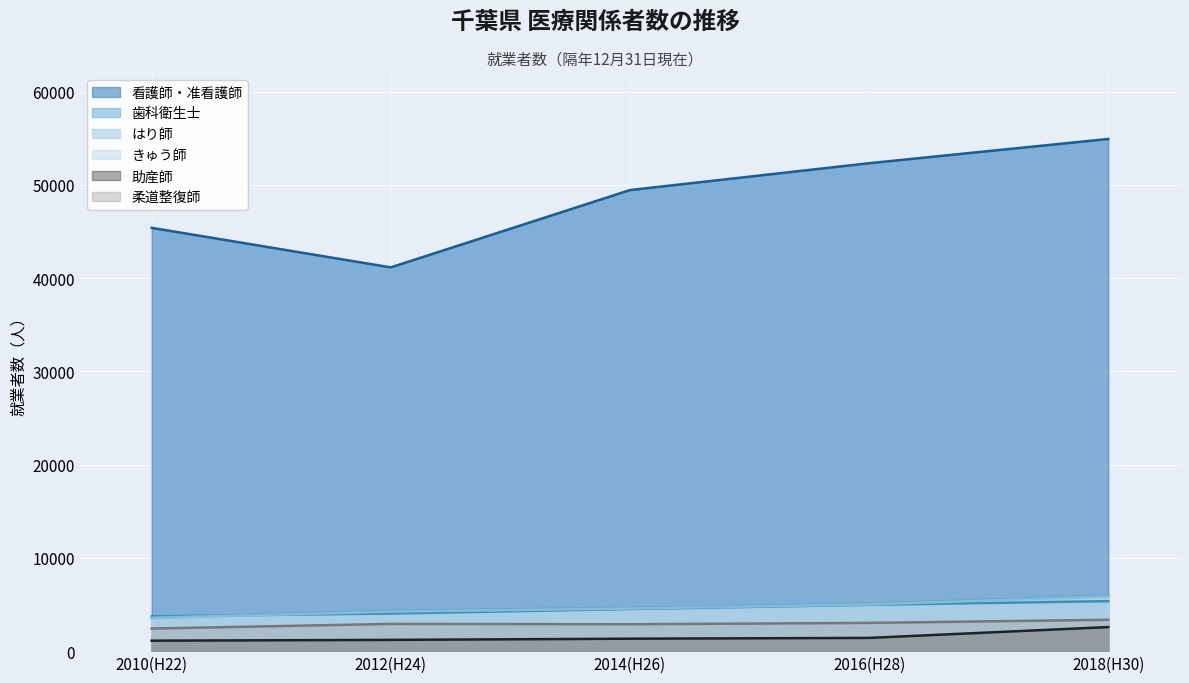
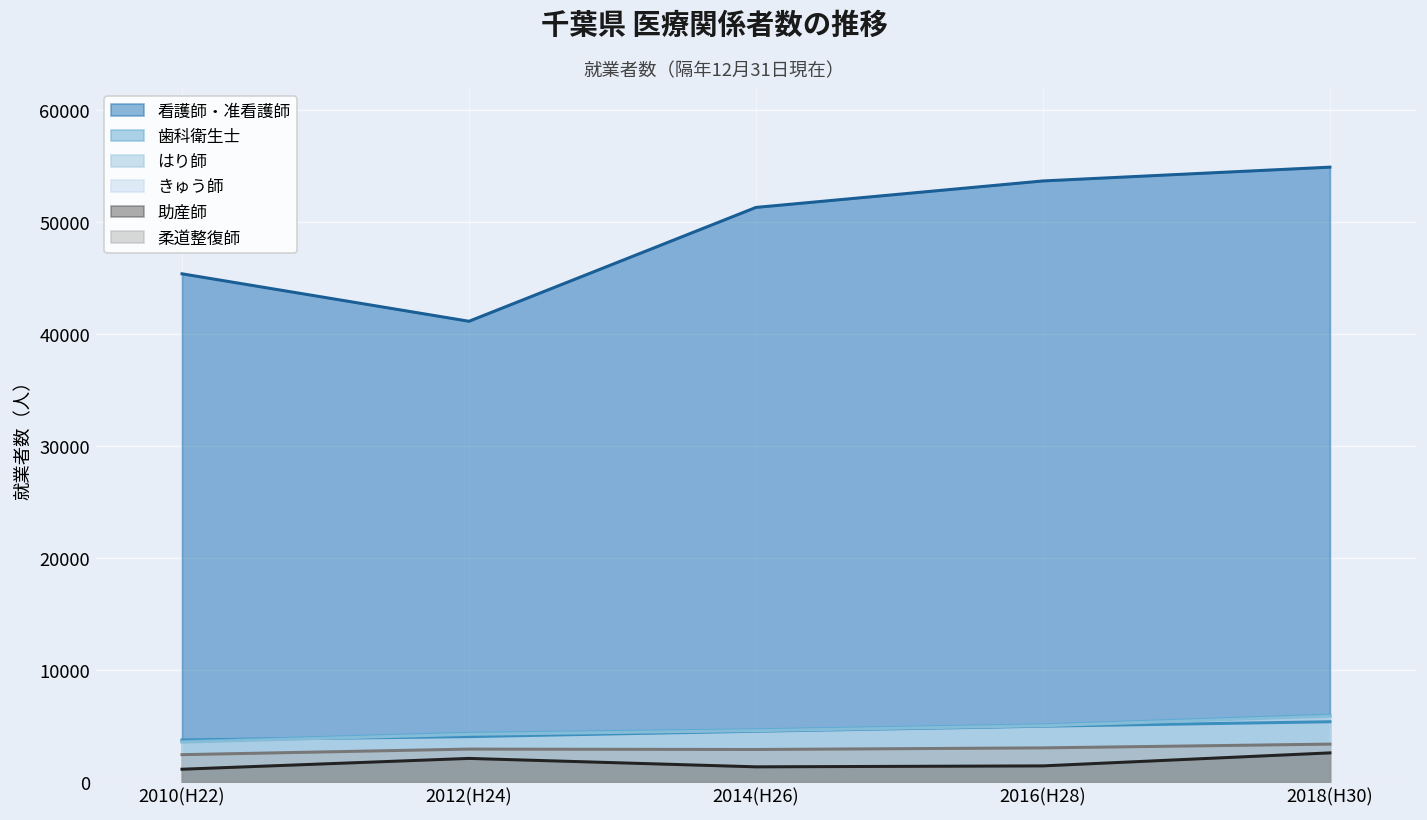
  {
    "看護師・准看護師": {
      "2010(H22)": 45000,
      "2012(H24)": 41000,
-     "2014(H26)": 49000,
-     "2016(H28)": 52000,
+     "2014(H26)": 51000,
+     "2016(H28)": 54000,
      "2018(H30)": 55000
    },
    "助産師": {
      "2010(H22)": 1000,
-     "2012(H24)": 1000,
+     "2012(H24)": 2000,
      "2014(H26)": 1000,
      "2016(H28)": 1000,
      "2018(H30)": 3000
    }
  }
